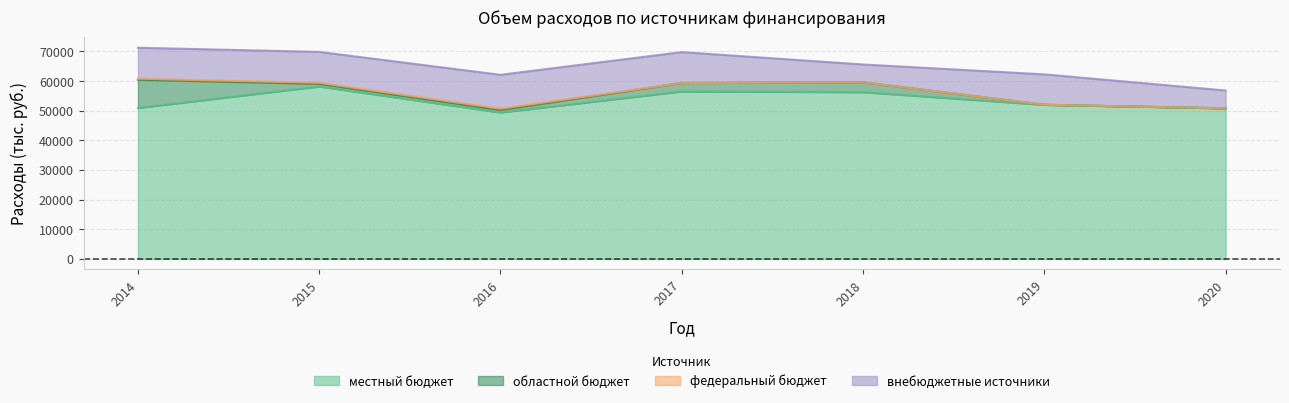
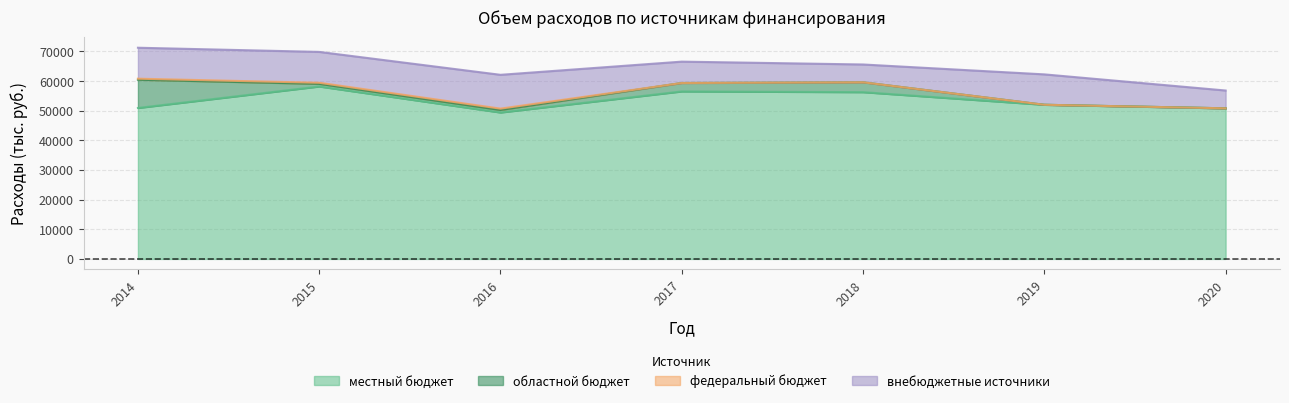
  {
    "местный бюджет": {
      "2014": 51000,
      "2015": 58000,
      "2017": 57000,
      "2018": 56000
    },
    "внебюджетные источники": {
      "2014": 10000,
      "2015": 10000,
      "2016": 11000,
-     "2017": 10000,
+     "2017": 7000,
      "2018": 6000,
      "2019": 10000,
      "2020": 6000
    }
  }
